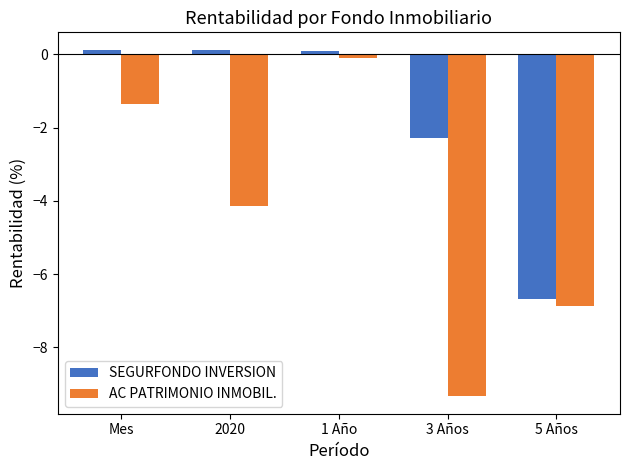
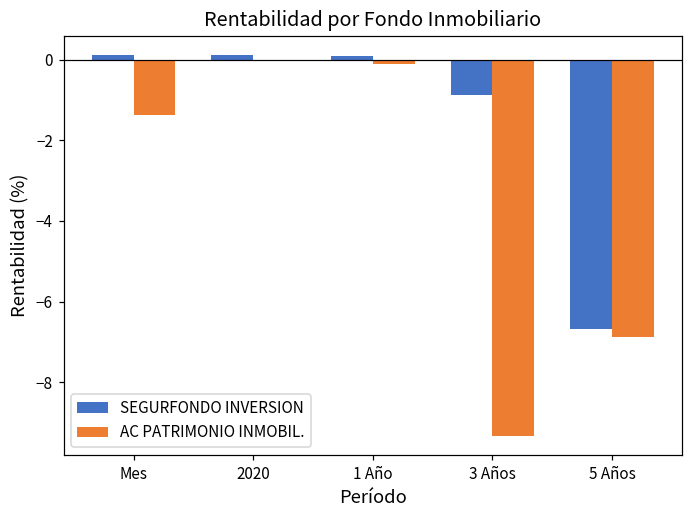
  {
    "SEGURFONDO INVERSION": {
      "Mes": 0.1,
      "2020": 0.1,
      "1 Año": 0.1,
-     "3 Años": -2.3,
+     "3 Años": -0.9,
      "5 Años": -6.7
    },
    "AC PATRIMONIO INMOBIL.": {
      "Mes": -1.4,
-     "2020": -4.2,
+     "2020": 0.0,
      "1 Año": -0.1,
      "3 Años": -9.3,
      "5 Años": -6.9
    }
  }
